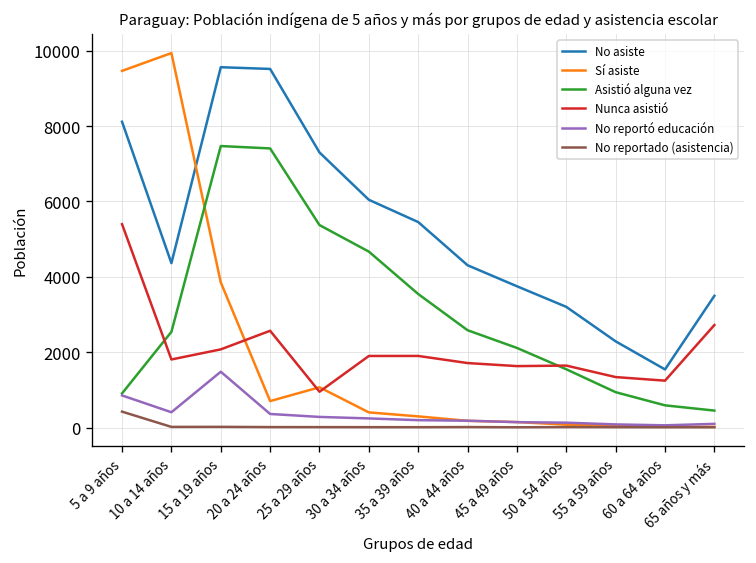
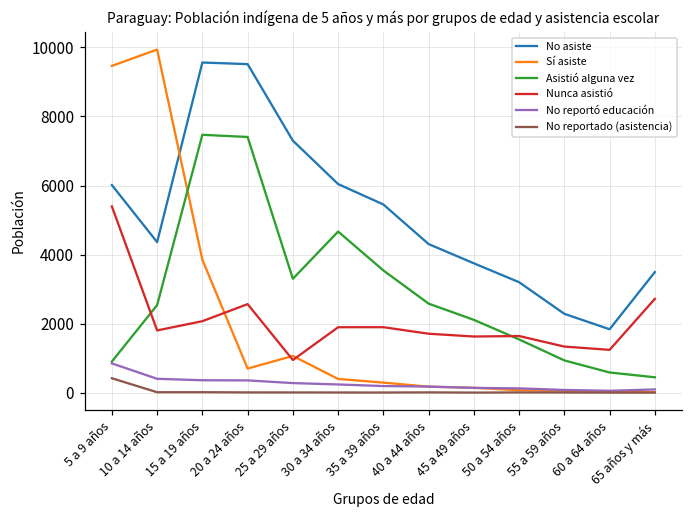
  {
    "No asiste": {
-     "5 a 9 años": 8100,
+     "5 a 9 años": 6000,
      "10 a 14 años": 4400,
      "15 a 19 años": 9600,
      "20 a 24 años": 9500,
      "25 a 29 años": 7300,
      "30 a 34 años": 6000,
      "35 a 39 años": 5500,
      "40 a 44 años": 4300,
      "45 a 49 años": 3700,
      "50 a 54 años": 3200,
      "55 a 59 años": 2300,
-     "60 a 64 años": 1500,
+     "60 a 64 años": 1800,
      "65 años y más": 3500
    },
    "Sí asiste": {
      "5 a 9 años": 9500,
      "10 a 14 años": 9900,
      "15 a 19 años": 3900,
      "20 a 24 años": 700,
      "25 a 29 años": 1100,
      "30 a 34 años": 400,
      "35 a 39 años": 300
    },
    "Asistió alguna vez": {
      "10 a 14 años": 2500,
      "15 a 19 años": 7500,
      "20 a 24 años": 7400,
-     "25 a 29 años": 5400,
+     "25 a 29 años": 3300,
      "30 a 34 años": 4700,
      "35 a 39 años": 3500,
      "40 a 44 años": 2600,
      "45 a 49 años": 2100,
      "50 a 54 años": 1500,
      "55 a 59 años": 900,
      "60 a 64 años": 600,
      "65 años y más": 500
    },
    "Nunca asistió": {
      "5 a 9 años": 5400,
      "10 a 14 años": 1800,
      "15 a 19 años": 2100,
      "20 a 24 años": 2600,
      "25 a 29 años": 1000,
      "30 a 34 años": 1900,
      "35 a 39 años": 1900,
      "40 a 44 años": 1700,
      "45 a 49 años": 1600,
      "50 a 54 años": 1600,
      "55 a 59 años": 1300,
      "60 a 64 años": 1200,
      "65 años y más": 2700
    },
    "No reportó educación": {
      "10 a 14 años": 400,
-     "15 a 19 años": 1500,
+     "15 a 19 años": 400,
      "20 a 24 años": 400,
      "25 a 29 años": 300,
      "30 a 34 años": 200,
      "35 a 39 años": 200,
      "65 años y más": 100
    },
    "No reportado (asistencia)": {
      "5 a 9 años": 400,
      "10 a 14 años": 0,
      "15 a 19 años": 0,
      "20 a 24 años": 0,
      "25 a 29 años": 0,
      "30 a 34 años": 0,
      "35 a 39 años": 0,
      "40 a 44 años": 0,
      "45 a 49 años": 0
    }
  }
